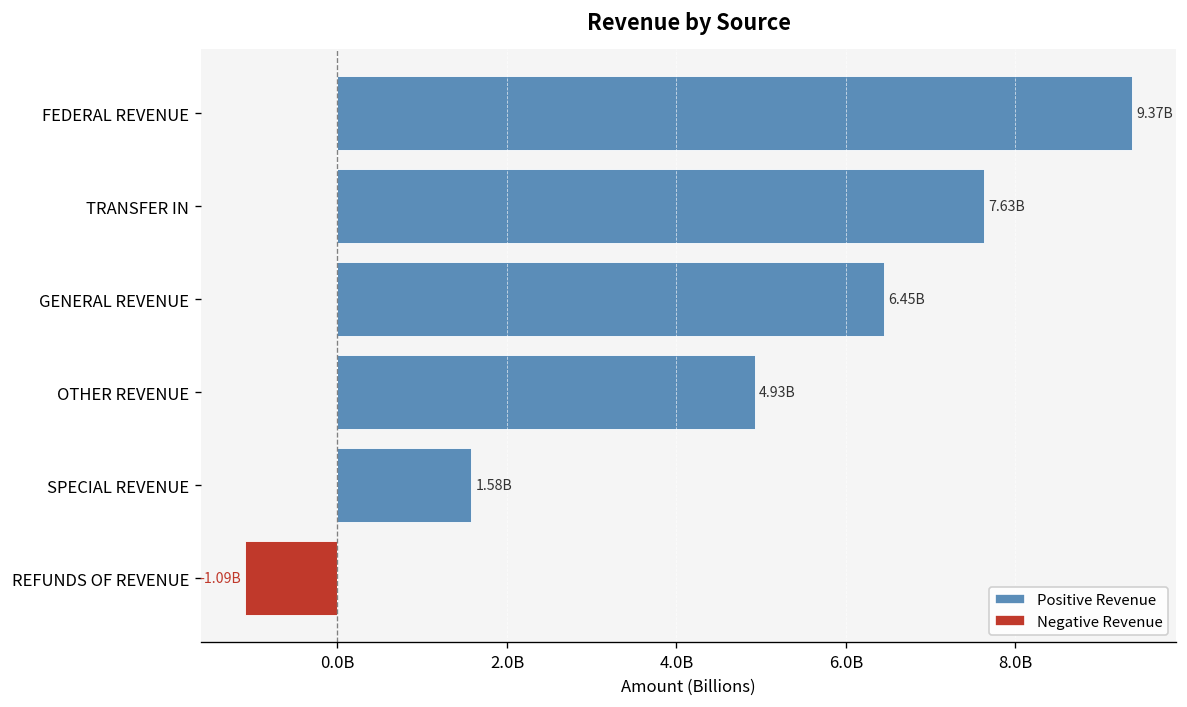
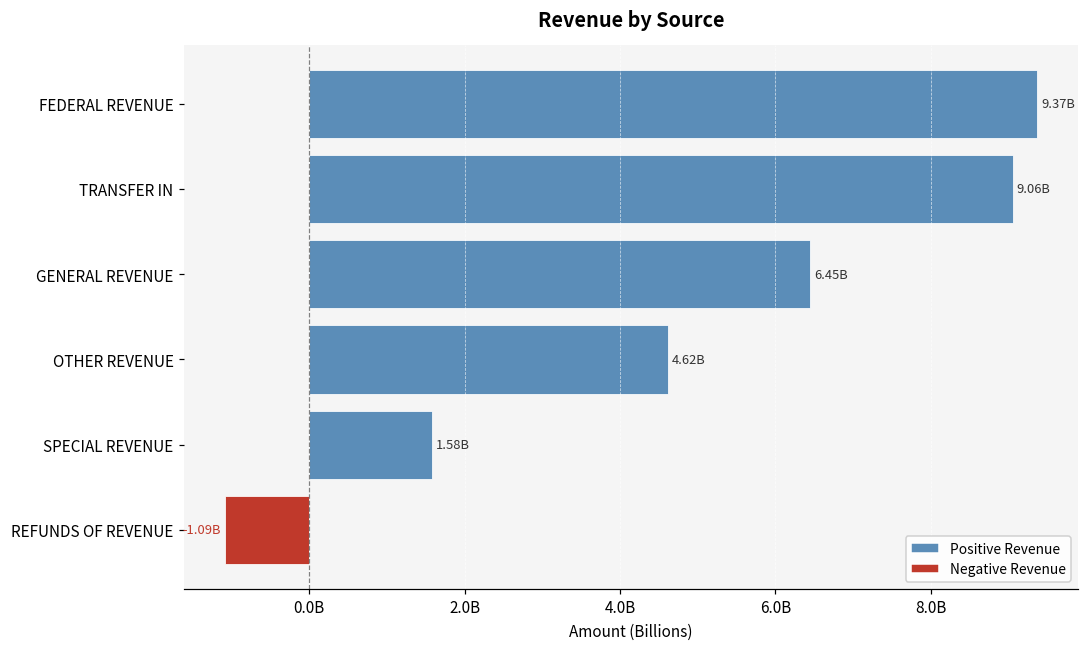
  {
    "FEDERAL REVENUE": "9.37B",
-   "TRANSFER IN": "7.63B",
+   "TRANSFER IN": "9.06B",
    "GENERAL REVENUE": "6.45B",
-   "OTHER REVENUE": "4.93B",
+   "OTHER REVENUE": "4.62B",
    "SPECIAL REVENUE": "1.58B",
    "REFUNDS OF REVENUE": "-1.09B"
  }
